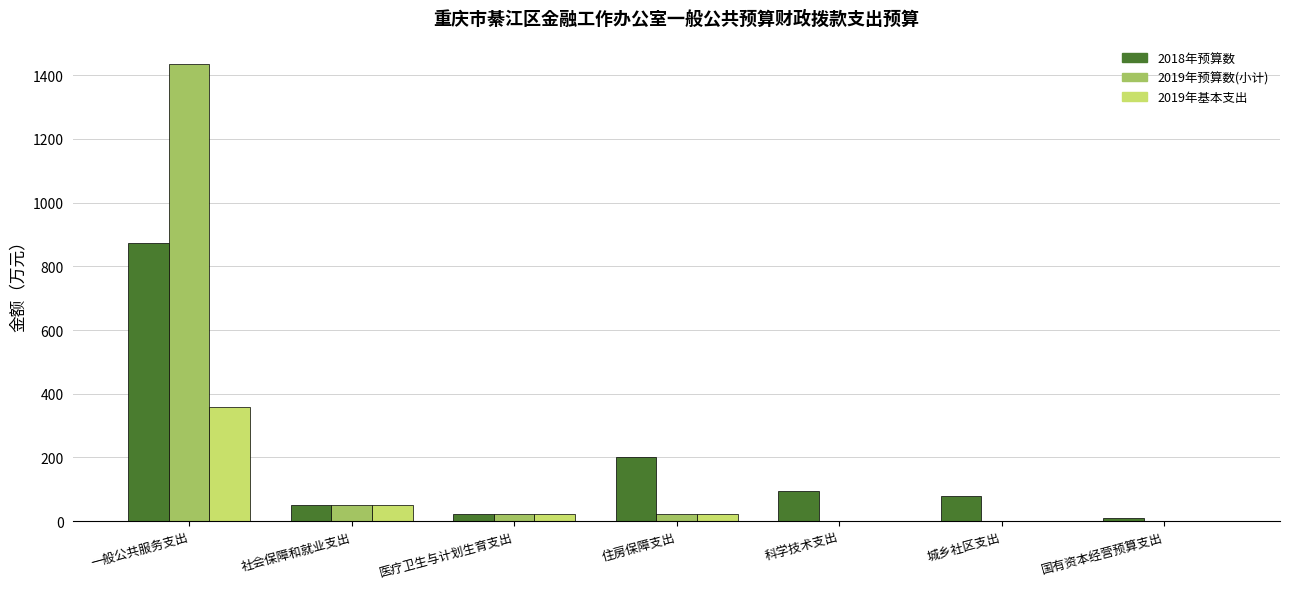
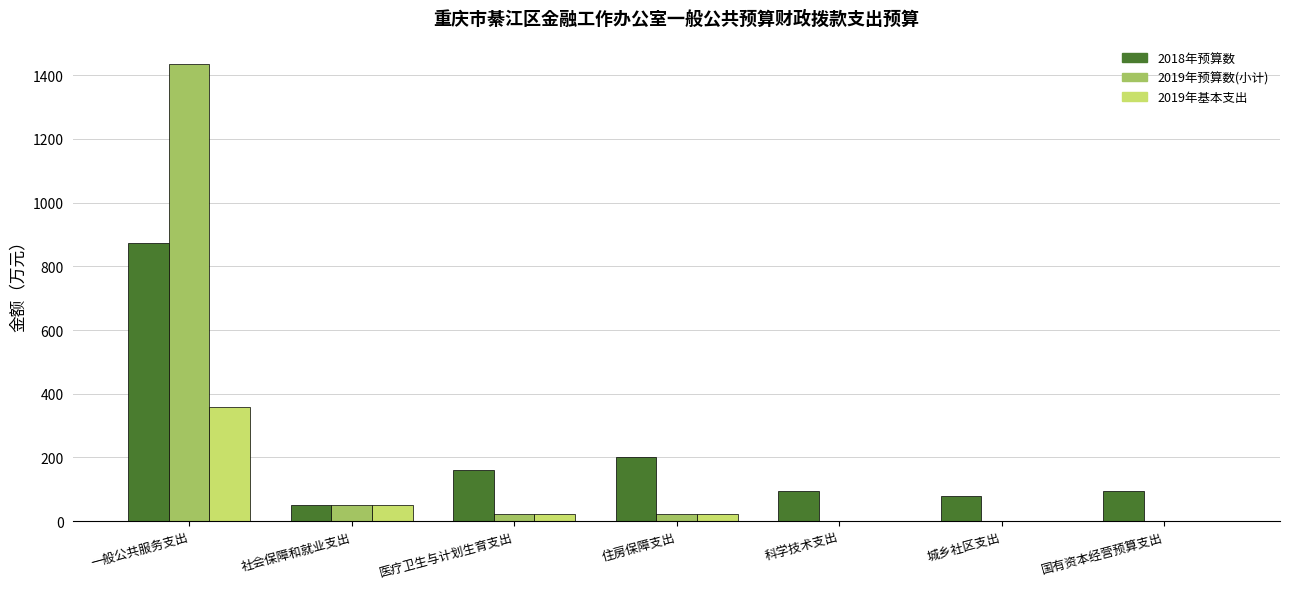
  {
    "2018年预算数": {
      "一般公共服务支出": 870,
      "社会保障和就业支出": 50,
-     "医疗卫生与计划生育支出": 20,
+     "医疗卫生与计划生育支出": 160,
      "住房保障支出": 200,
      "科学技术支出": 90,
      "城乡社区支出": 80,
-     "国有资本经营预算支出": 10
+     "国有资本经营预算支出": 100
    }
  }
